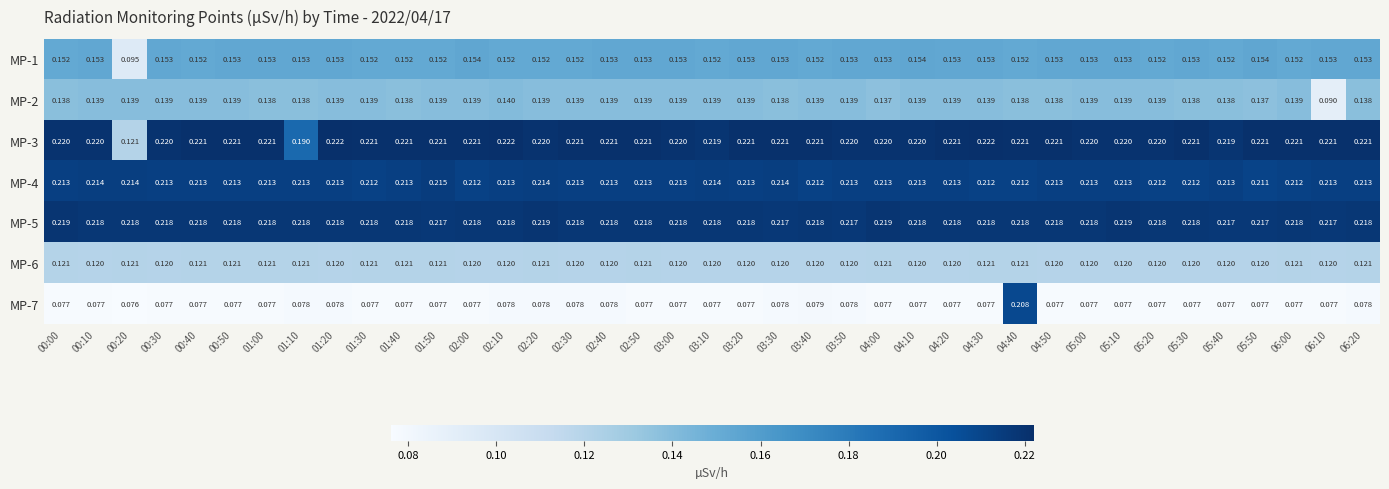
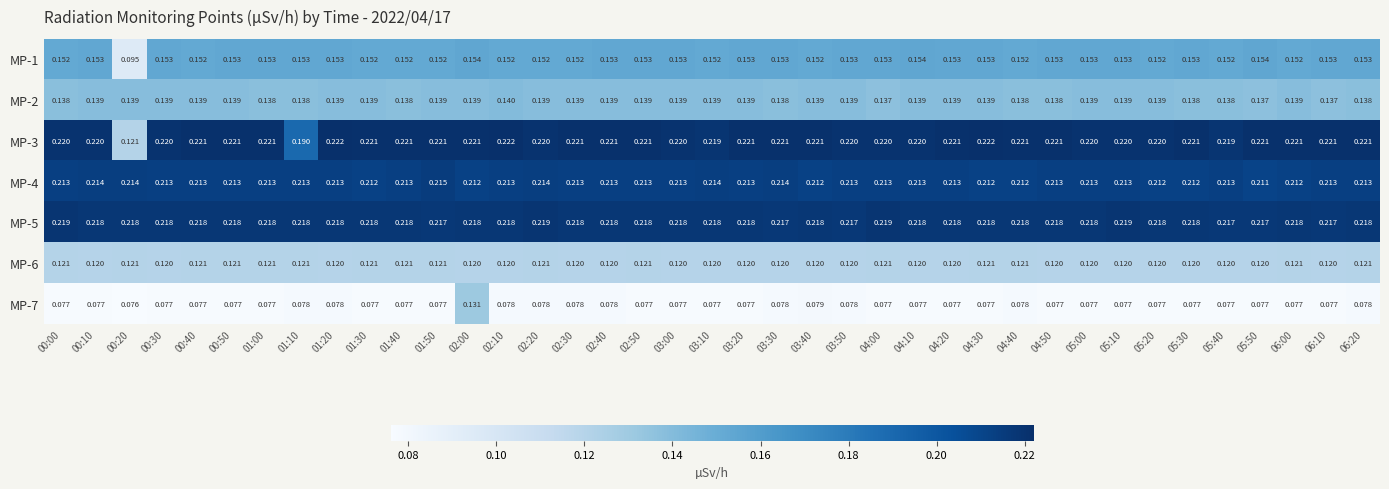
  {
    "MP-2": {
      "00:00": 0.138,
      "00:10": 0.139,
      "00:20": 0.139,
      "00:30": 0.139,
      "00:40": 0.139,
      "00:50": 0.139,
      "01:00": 0.138,
      "01:10": 0.138,
      "01:20": 0.139,
      "01:30": 0.139,
      "01:40": 0.138,
      "01:50": 0.139,
      "02:00": 0.139,
      "02:10": 0.140,
      "02:20": 0.139,
      "02:30": 0.139,
      "02:40": 0.139,
      "02:50": 0.139,
      "03:00": 0.139,
      "03:10": 0.139,
      "03:20": 0.139,
      "03:30": 0.138,
      "03:40": 0.139,
      "03:50": 0.139,
      "04:00": 0.137,
      "04:10": 0.139,
      "04:20": 0.139,
      "04:30": 0.139,
      "04:40": 0.138,
      "04:50": 0.138,
      "05:00": 0.139,
      "05:10": 0.139,
      "05:20": 0.139,
      "05:30": 0.138,
      "05:40": 0.138,
      "05:50": 0.137,
      "06:00": 0.139,
-     "06:10": 0.090,
+     "06:10": 0.137,
      "06:20": 0.138
    },
    "MP-7": {
      "00:00": 0.077,
      "00:10": 0.077,
      "00:20": 0.076,
      "00:30": 0.077,
      "00:40": 0.077,
      "00:50": 0.077,
      "01:00": 0.077,
      "01:10": 0.078,
      "01:20": 0.078,
      "01:30": 0.077,
      "01:40": 0.077,
      "01:50": 0.077,
-     "02:00": 0.077,
+     "02:00": 0.131,
      "02:10": 0.078,
      "02:20": 0.078,
      "02:30": 0.078,
      "02:40": 0.078,
      "02:50": 0.077,
      "03:00": 0.077,
      "03:10": 0.077,
      "03:20": 0.077,
      "03:30": 0.078,
      "03:40": 0.079,
      "03:50": 0.078,
      "04:00": 0.077,
      "04:10": 0.077,
      "04:20": 0.077,
      "04:30": 0.077,
-     "04:40": 0.208,
+     "04:40": 0.078,
      "04:50": 0.077,
      "05:00": 0.077,
      "05:10": 0.077,
      "05:20": 0.077,
      "05:30": 0.077,
      "05:40": 0.077,
      "05:50": 0.077,
      "06:00": 0.077,
      "06:10": 0.077,
      "06:20": 0.078
    }
  }
